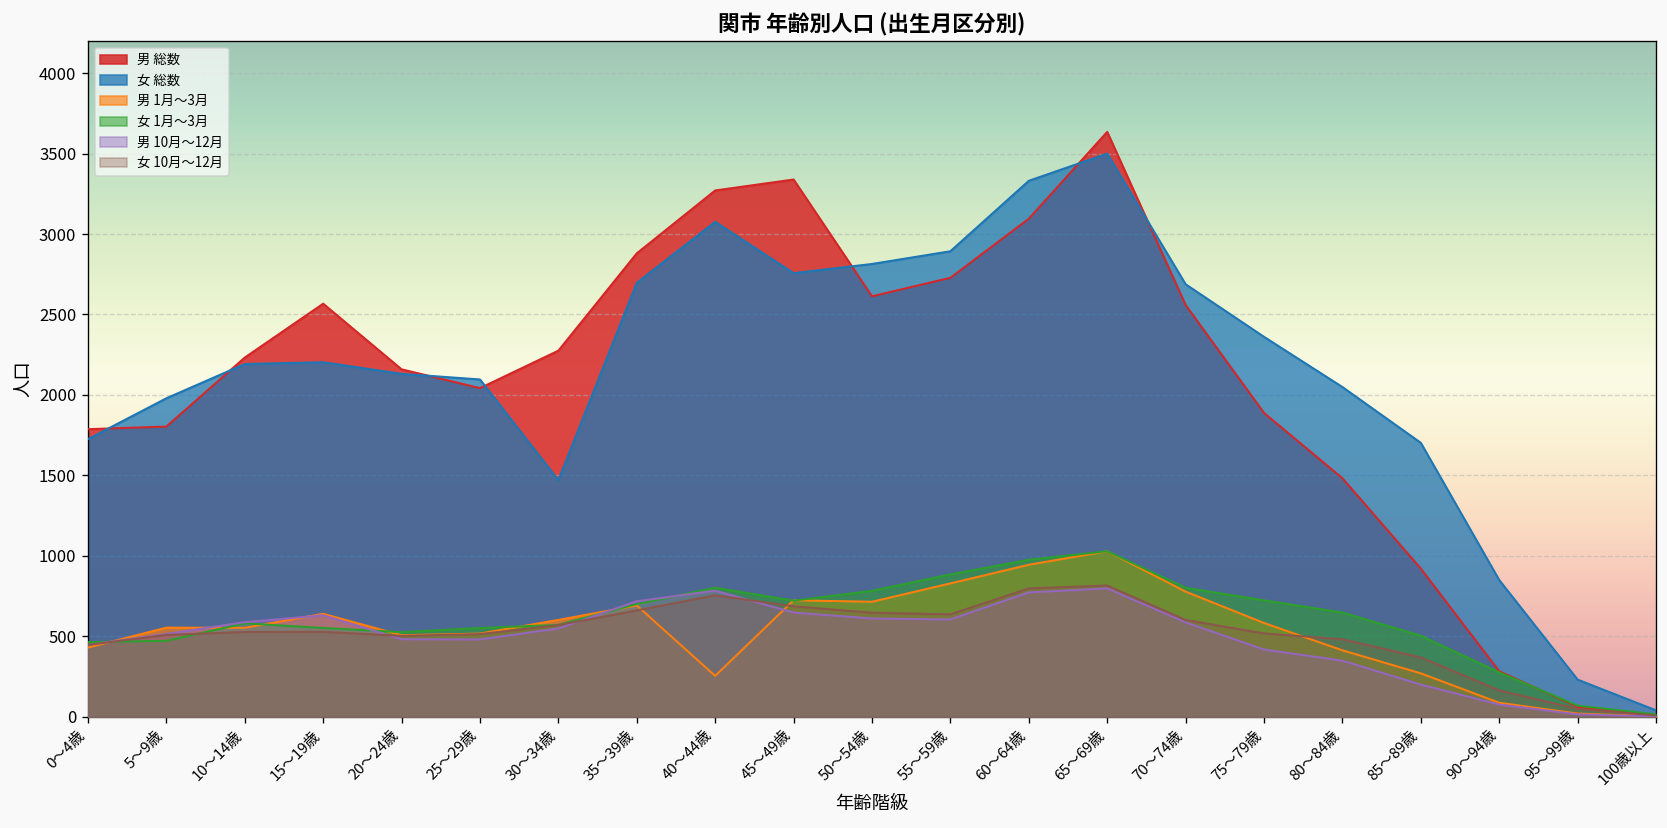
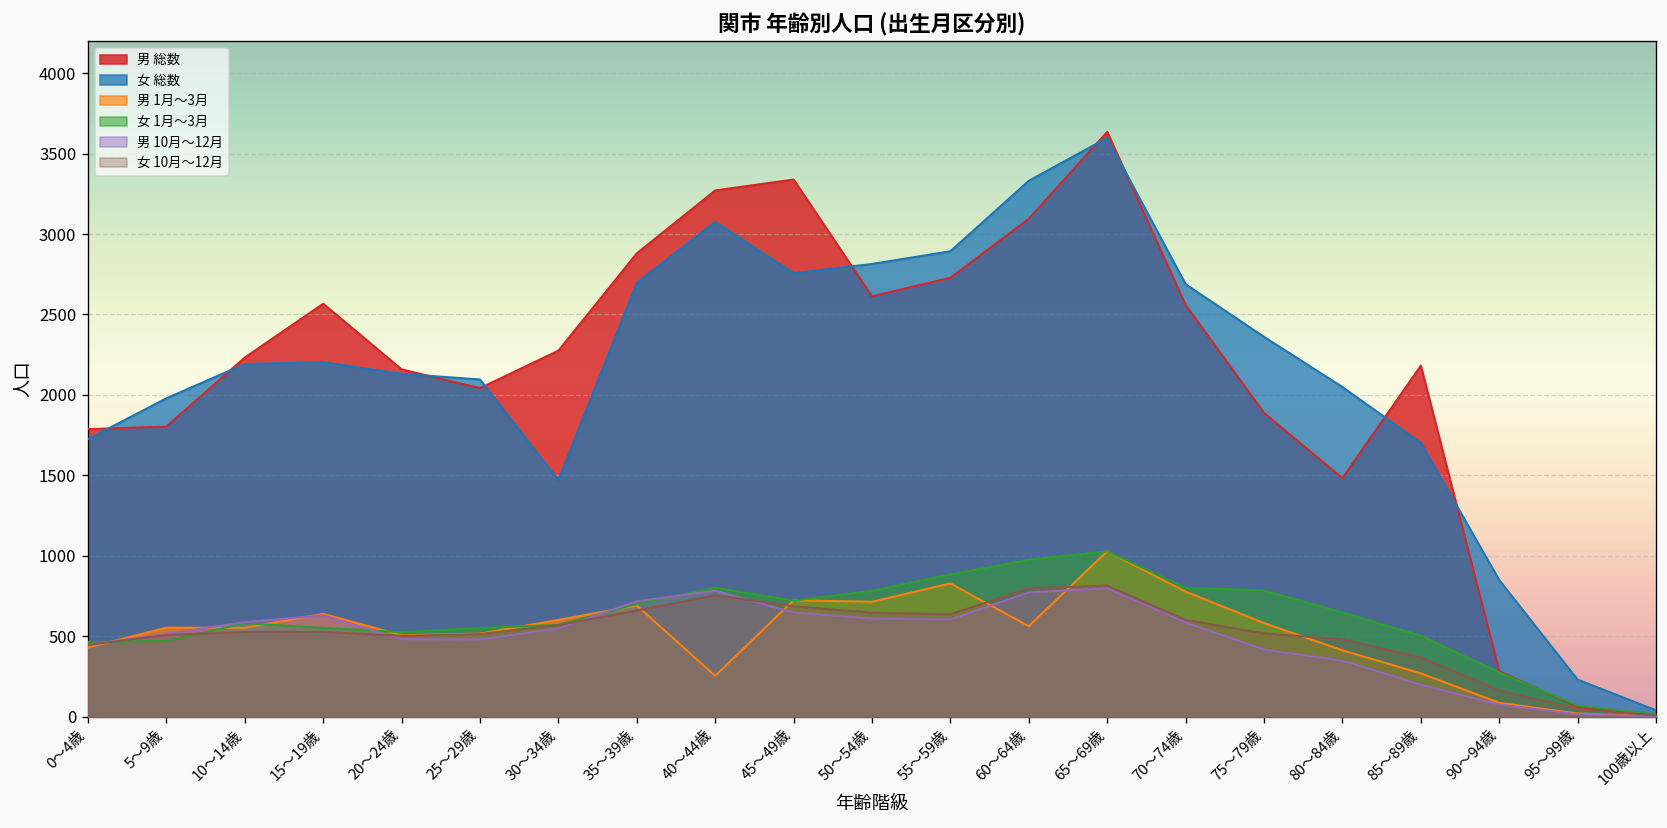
  {
    "男 総数": {
      "0～4歳": 1790,
      "5～9歳": 1800,
      "10～14歳": 2230,
      "15～19歳": 2570,
      "20～24歳": 2160,
      "25～29歳": 2040,
      "30～34歳": 2280,
      "35～39歳": 2880,
      "40～44歳": 3270,
      "45～49歳": 3340,
      "50～54歳": 2610,
      "55～59歳": 2730,
      "60～64歳": 3100,
      "65～69歳": 3640,
      "70～74歳": 2560,
      "75～79歳": 1890,
      "80～84歳": 1480,
-     "85～89歳": 920
+     "85～89歳": 2180
    },
    "女 総数": {
      "0～4歳": 1730,
      "5～9歳": 1980,
      "10～14歳": 2190,
      "15～19歳": 2200,
      "20～24歳": 2130,
      "25～29歳": 2100,
      "30～34歳": 1470,
      "35～39歳": 2700,
      "40～44歳": 3080,
      "45～49歳": 2760,
      "50～54歳": 2810,
      "55～59歳": 2890,
      "60～64歳": 3330,
-     "65～69歳": 3500,
+     "65～69歳": 3600,
      "70～74歳": 2690,
      "75～79歳": 2360,
      "80～84歳": 2050,
      "85～89歳": 1700,
      "90～94歳": 850,
      "95～99歳": 230,
      "100歳以上": 40
    },
    "男 1月～3月": {
      "5～9歳": 550,
      "10～14歳": 550,
      "30～34歳": 600,
      "40～44歳": 250,
      "50～54歳": 710,
      "55～59歳": 830,
-     "60～64歳": 940,
+     "60～64歳": 560,
      "70～74歳": 780,
      "75～79歳": 580,
      "80～84歳": 410,
      "85～89歳": 270
    },
    "女 1月～3月": {
      "5～9歳": 470,
      "15～19歳": 550,
      "25～29歳": 550,
      "50～54歳": 780,
      "55～59歳": 880,
      "60～64歳": 980,
      "70～74歳": 800,
-     "75～79歳": 720,
+     "75～79歳": 780,
      "80～84歳": 650,
      "85～89歳": 500
    }
  }
